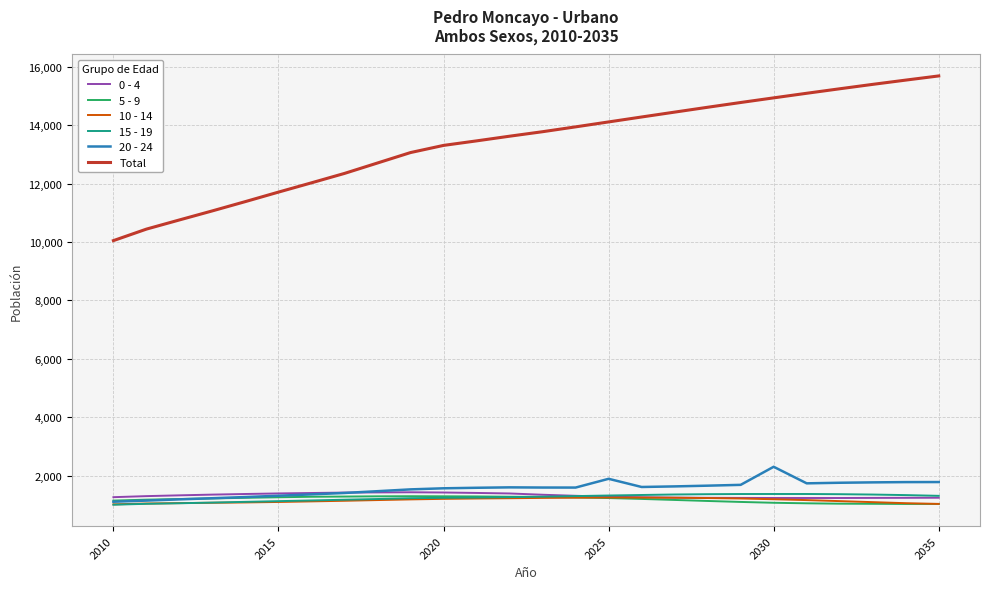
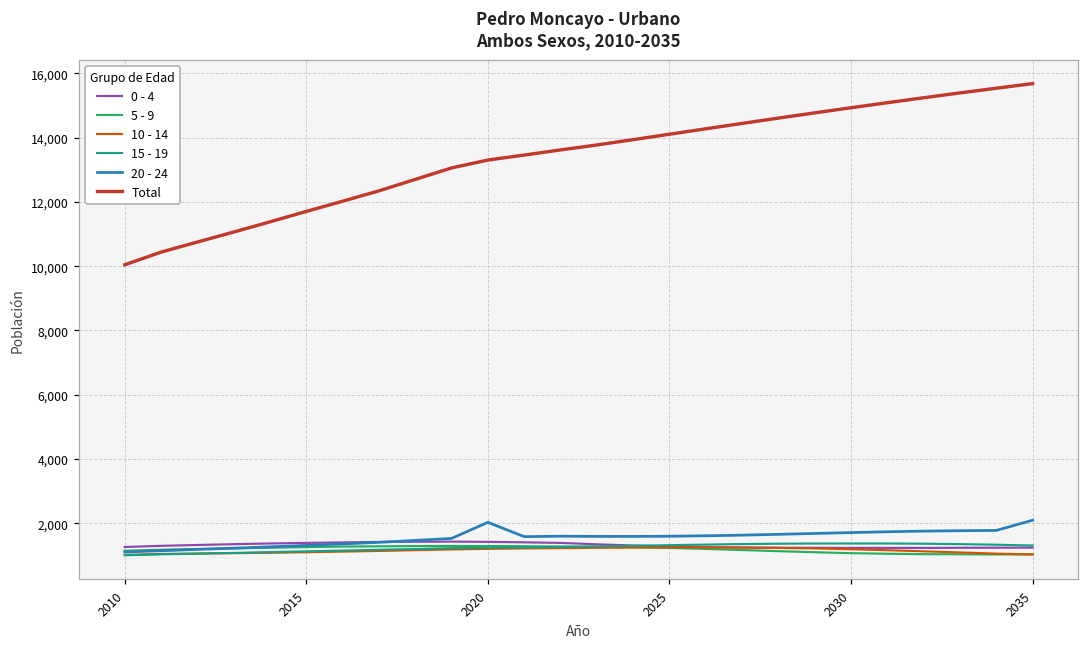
  {
    "0 - 4": {
      "2010": "1,300",
      "2020": "1,400"
    },
    "20 - 24": {
-     "2020": "1,600",
-     "2025": "1,900",
-     "2030": "2,300",
-     "2035": "1,800"
+     "2020": "2,000",
+     "2025": "1,600",
+     "2030": "1,700",
+     "2035": "2,100"
    }
  }
